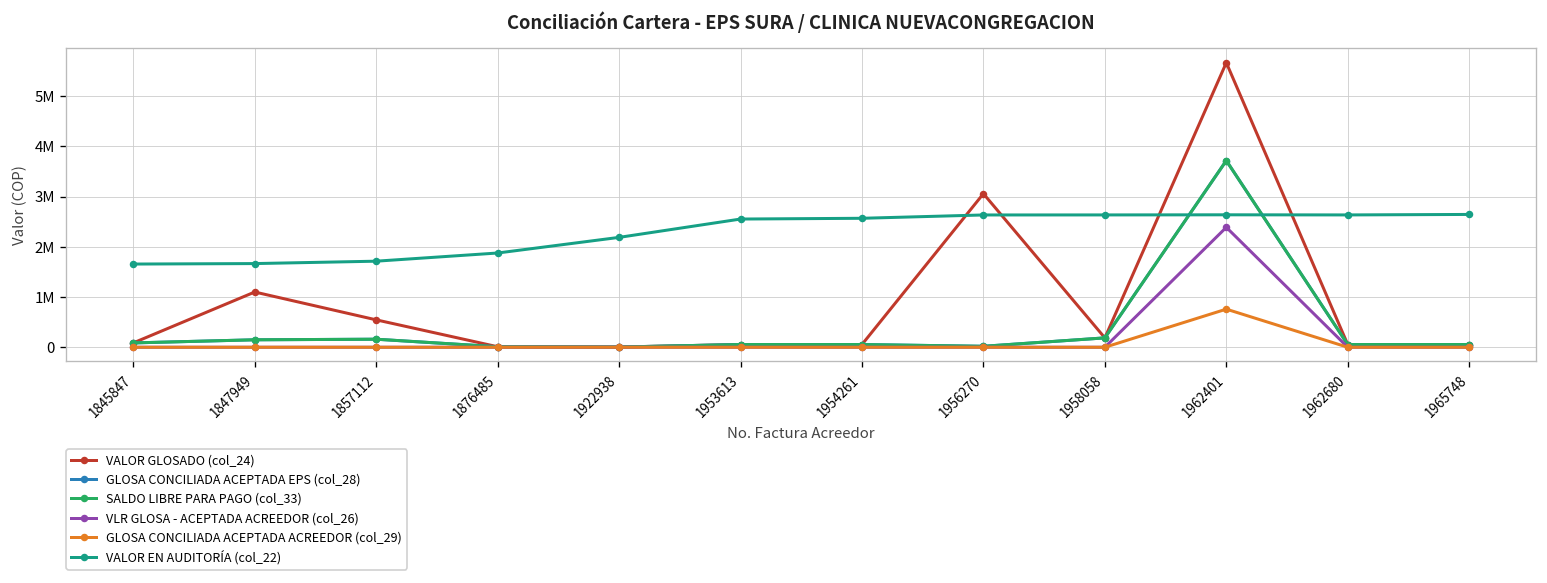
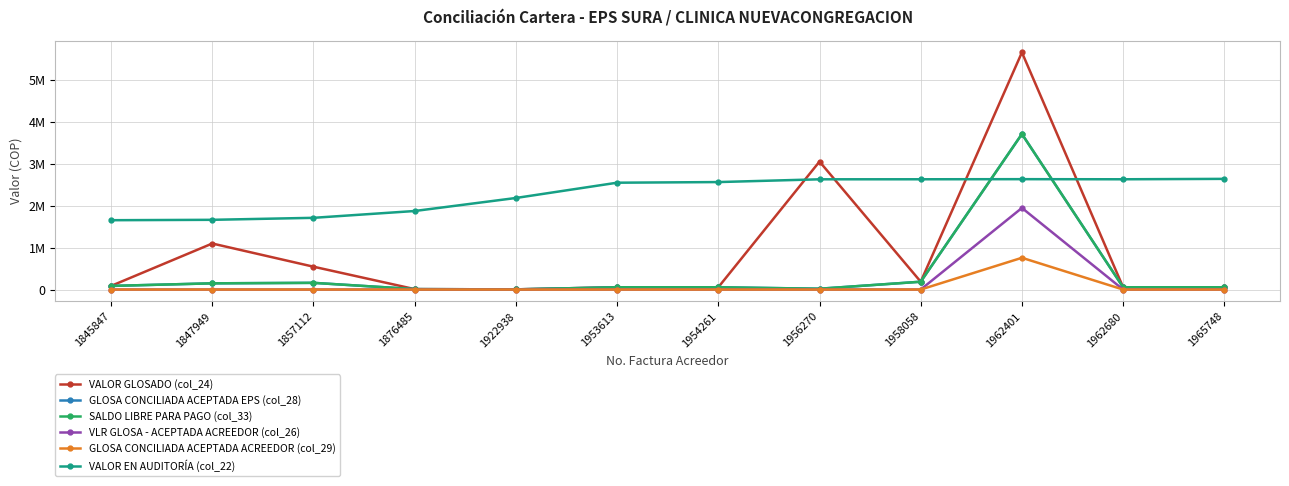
  {
    "VALOR GLOSADO (col_24)": {
      "1847949": 1100000,
      "1857112": 500000,
      "1956270": 3100000,
      "1962401": 5700000
    },
    "VLR GLOSA - ACEPTADA ACREEDOR (col_26)": {
-     "1962401": 2400000
+     "1962401": 1900000
    },
    "GLOSA CONCILIADA ACEPTADA ACREEDOR (col_29)": {
      "1962401": 800000
    }
  }
